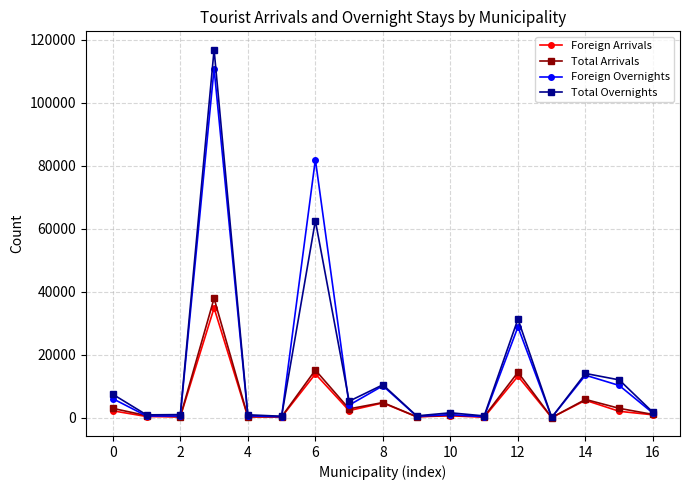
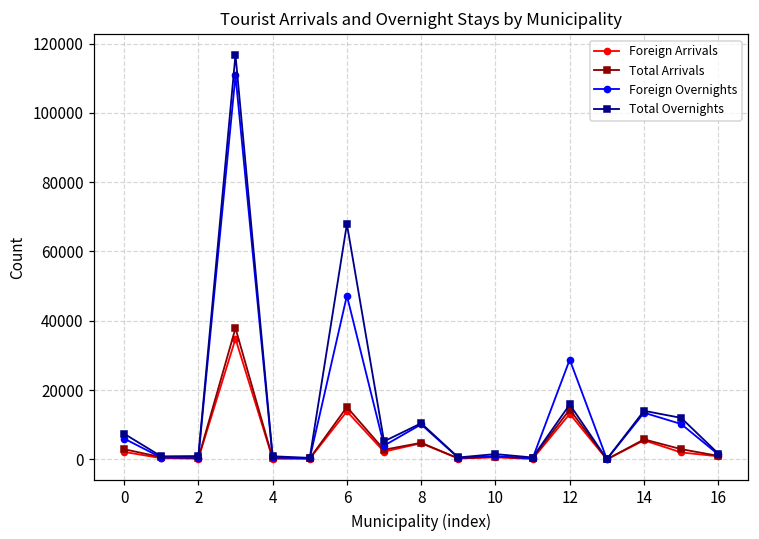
  {
    "Foreign Arrivals": {
      "6": 14000,
      "12": 13000
    },
    "Total Arrivals": {
      "6": 15000,
      "12": 14000
    },
    "Foreign Overnights": {
      "0": 6000,
-     "6": 82000,
+     "6": 47000,
      "12": 29000
    },
    "Total Overnights": {
      "0": 7000,
-     "6": 63000,
-     "12": 31000
+     "6": 68000,
+     "12": 16000
    }
  }
